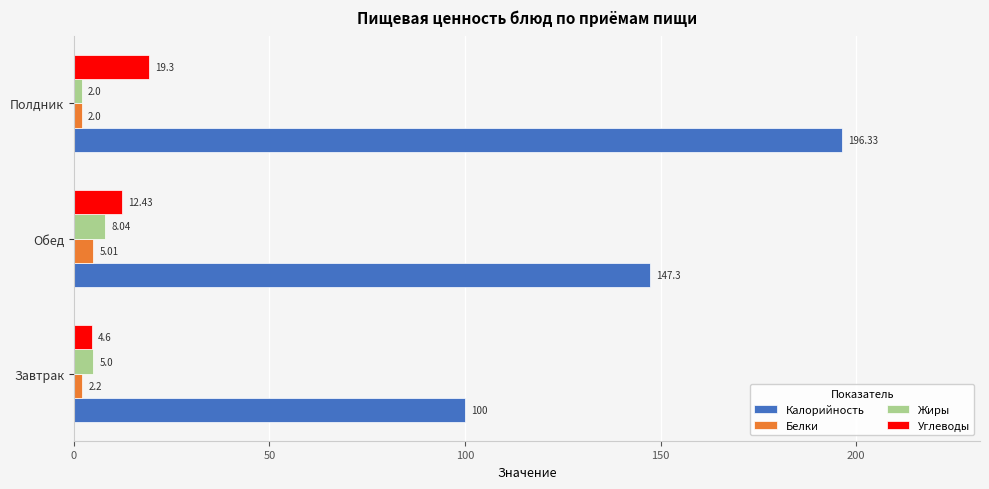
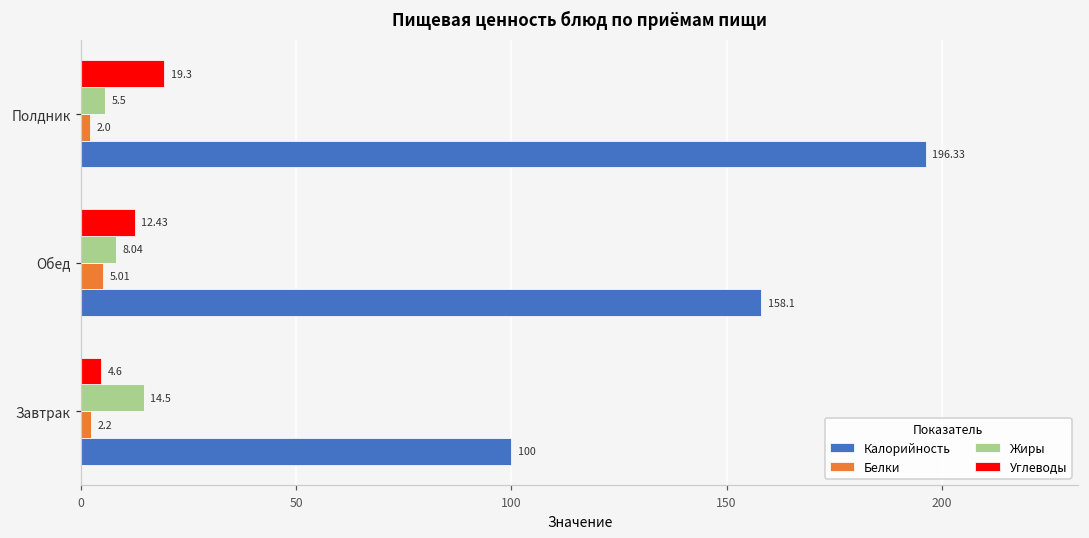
  {
    "Калорийность": {
      "Полдник": 196.33,
-     "Обед": 147.3,
+     "Обед": 158.1,
      "Завтрак": 100
    },
    "Белки": {
      "Полдник": 2.0,
      "Обед": 5.01,
      "Завтрак": 2.2
    },
    "Жиры": {
-     "Полдник": 2.0,
+     "Полдник": 5.5,
      "Обед": 8.04,
-     "Завтрак": 5.0
+     "Завтрак": 14.5
    },
    "Углеводы": {
      "Полдник": 19.3,
      "Обед": 12.43,
      "Завтрак": 4.6
    }
  }
